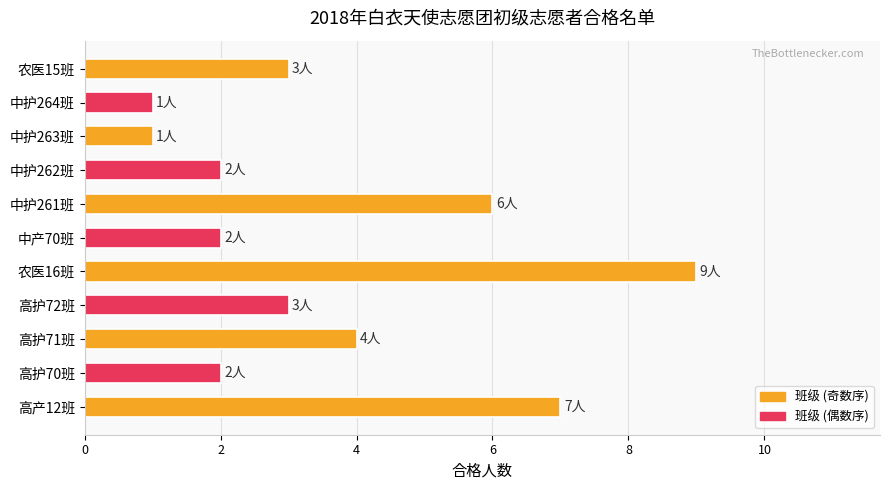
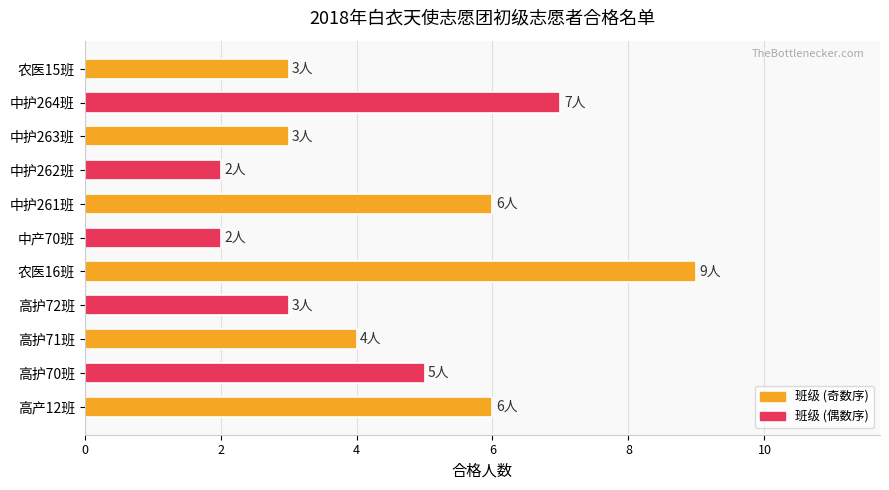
  {
    "农医15班": "3人",
-   "中护264班": "1人",
-   "中护263班": "1人",
+   "中护264班": "7人",
+   "中护263班": "3人",
    "中护262班": "2人",
    "中护261班": "6人",
    "中产70班": "2人",
    "农医16班": "9人",
    "高护72班": "3人",
    "高护71班": "4人",
-   "高护70班": "2人",
-   "高产12班": "7人"
+   "高护70班": "5人",
+   "高产12班": "6人"
  }
